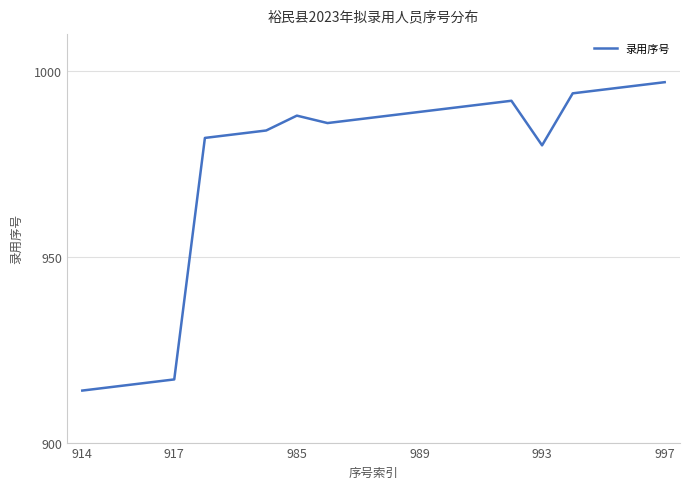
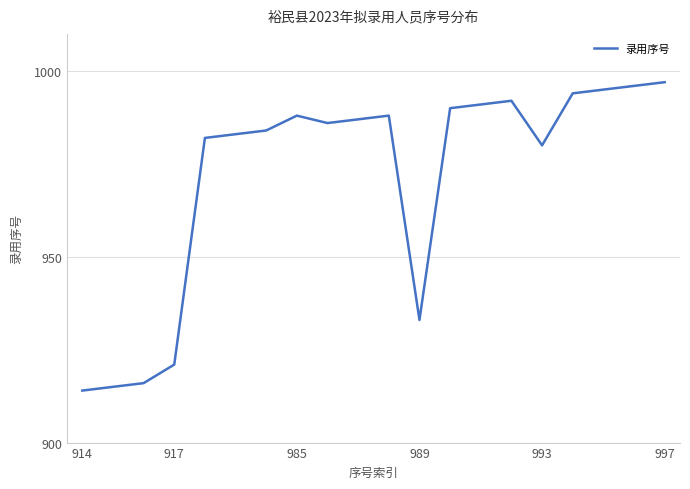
  {
    "914": 914,
-   "917": 917,
+   "917": 921,
    "985": 988,
-   "989": 989,
+   "989": 933,
    "993": 980,
    "997": 997
  }
